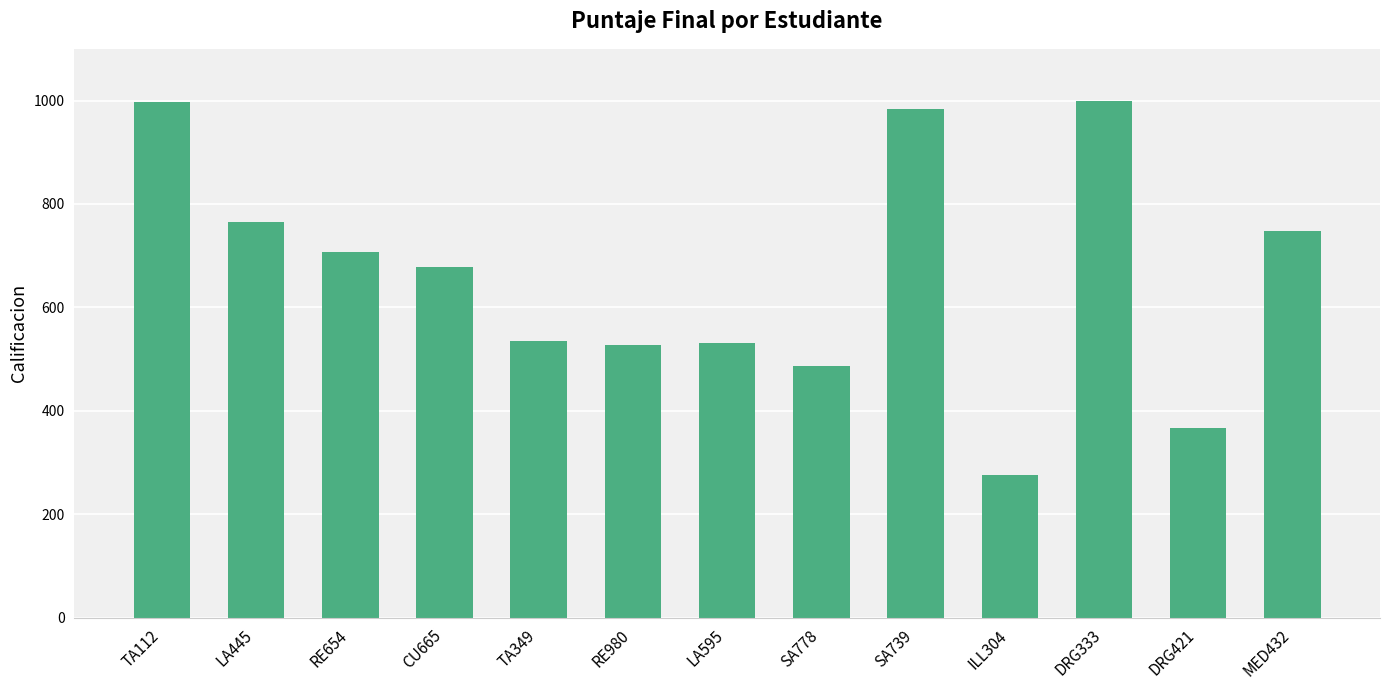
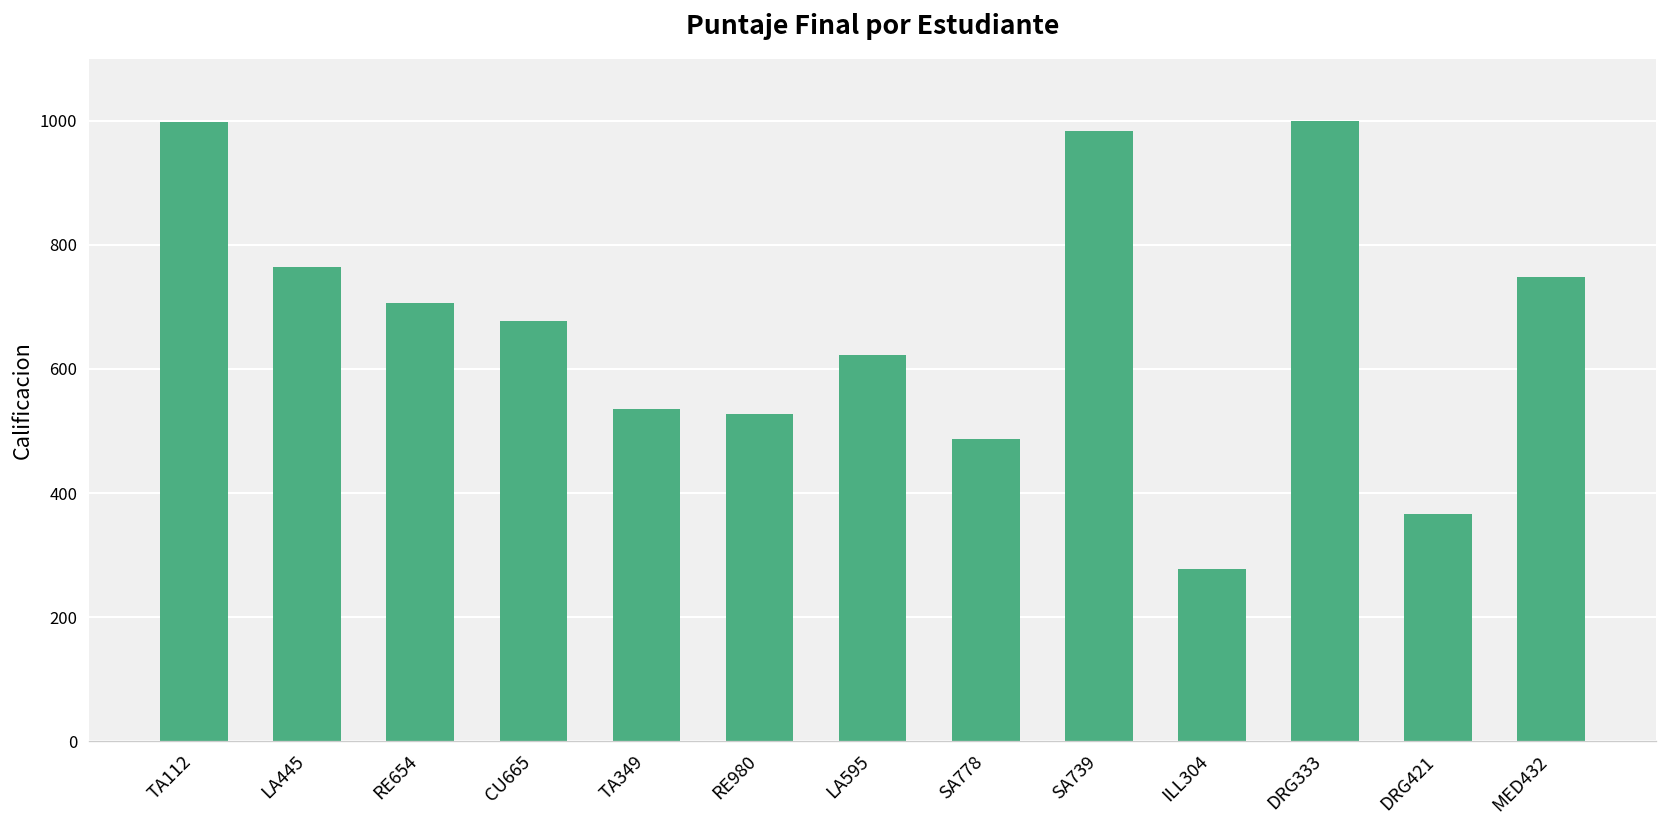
  {
    "TA112": 1000,
    "LA445": 770,
    "RE654": 710,
    "CU665": 680,
    "TA349": 540,
    "RE980": 530,
-   "LA595": 530,
+   "LA595": 620,
    "SA778": 490,
    "SA739": 980,
    "ILL304": 280,
    "DRG333": 1000,
    "DRG421": 370,
    "MED432": 750
  }
